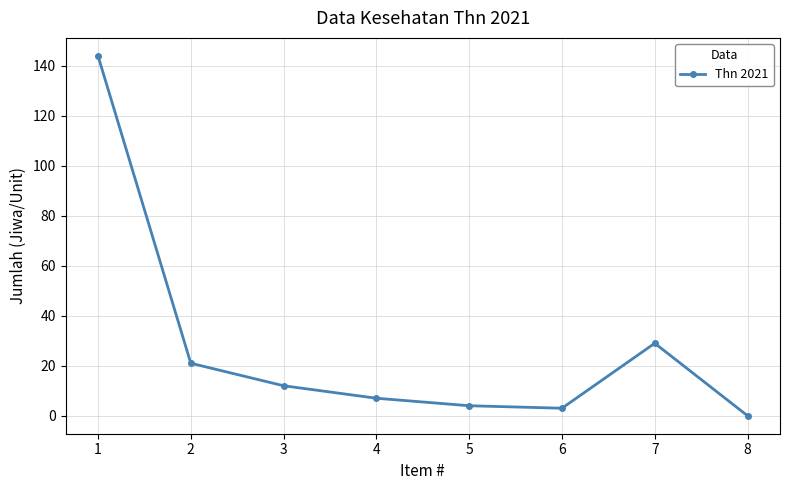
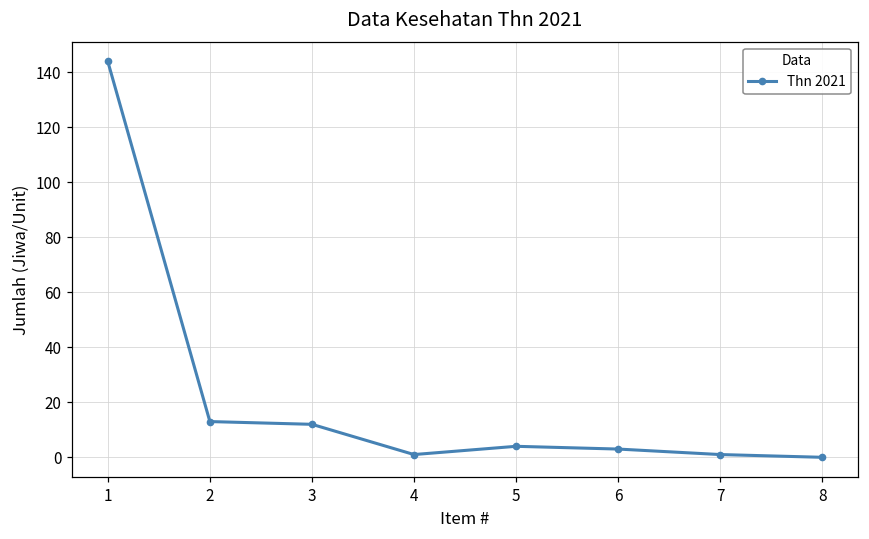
  {
    "1": 144,
-   "2": 21,
+   "2": 13,
    "3": 12,
-   "4": 7,
+   "4": 1,
    "5": 4,
    "6": 3,
-   "7": 29,
+   "7": 1,
    "8": 0
  }
